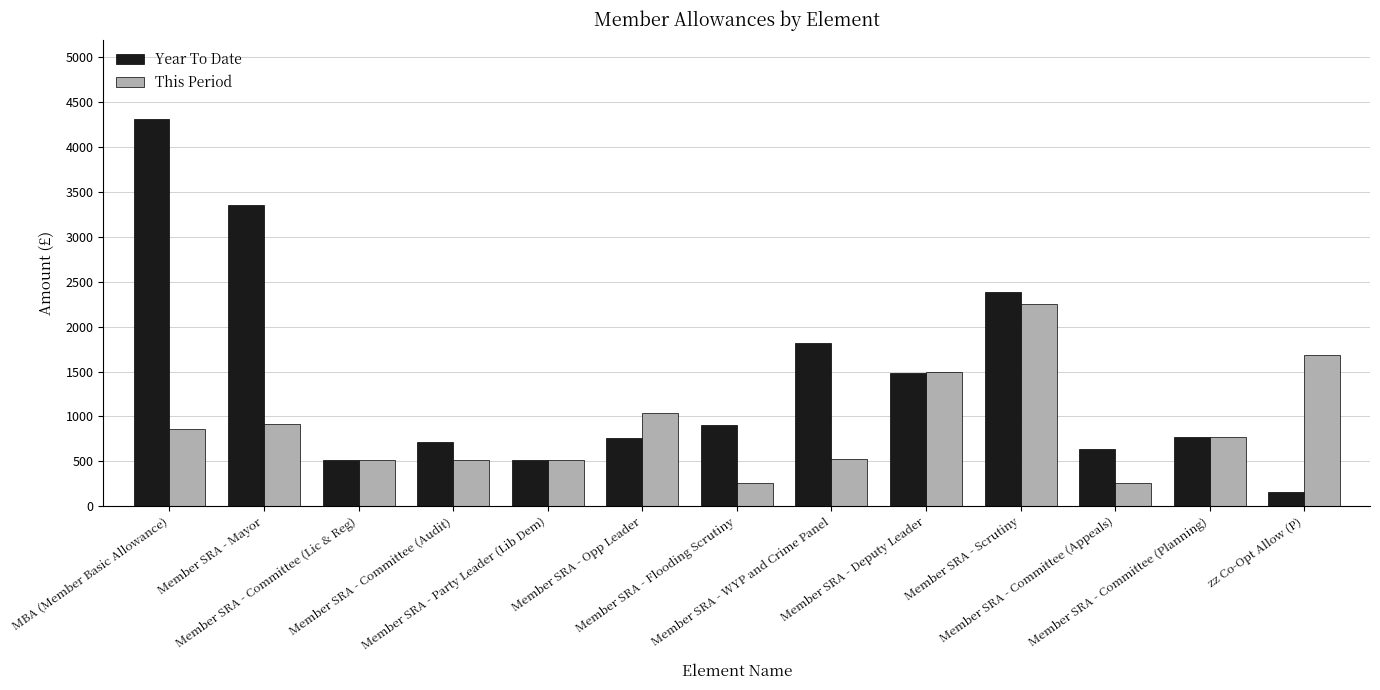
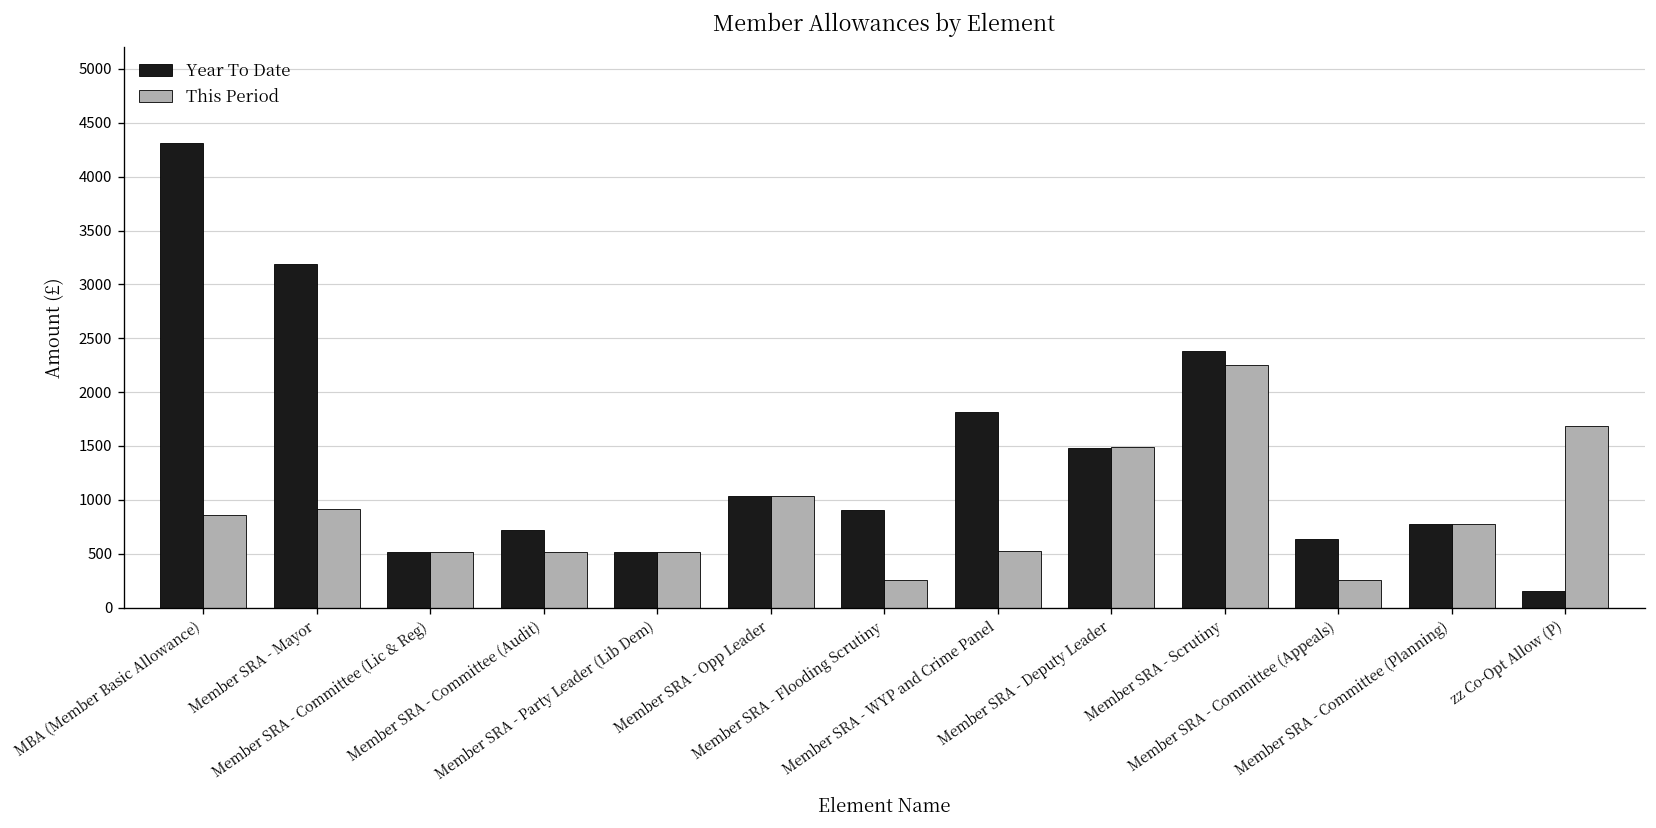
  {
    "Year To Date": {
      "MBA (Member Basic Allowance)": 4300,
-     "Member SRA - Mayor": 3400,
+     "Member SRA - Mayor": 3200,
      "Member SRA - Committee (Lic & Reg)": 500,
      "Member SRA - Committee (Audit)": 700,
      "Member SRA - Party Leader (Lib Dem)": 500,
-     "Member SRA - Opp Leader": 800,
+     "Member SRA - Opp Leader": 1000,
      "Member SRA - Flooding Scrutiny": 900,
      "Member SRA - WYP and Crime Panel": 1800,
      "Member SRA - Deputy Leader": 1500,
      "Member SRA - Scrutiny": 2400,
      "Member SRA - Committee (Appeals)": 600,
      "Member SRA - Committee (Planning)": 800,
      "zz Co-Opt Allow (P)": 200
    },
    "This Period": {
      "MBA (Member Basic Allowance)": 900,
      "Member SRA - Mayor": 900,
      "Member SRA - Committee (Lic & Reg)": 500,
      "Member SRA - Committee (Audit)": 500,
      "Member SRA - Party Leader (Lib Dem)": 500,
      "Member SRA - Opp Leader": 1000,
      "Member SRA - Flooding Scrutiny": 300,
      "Member SRA - WYP and Crime Panel": 500,
      "Member SRA - Deputy Leader": 1500,
      "Member SRA - Scrutiny": 2300,
      "Member SRA - Committee (Appeals)": 300,
      "Member SRA - Committee (Planning)": 800,
      "zz Co-Opt Allow (P)": 1700
    }
  }
